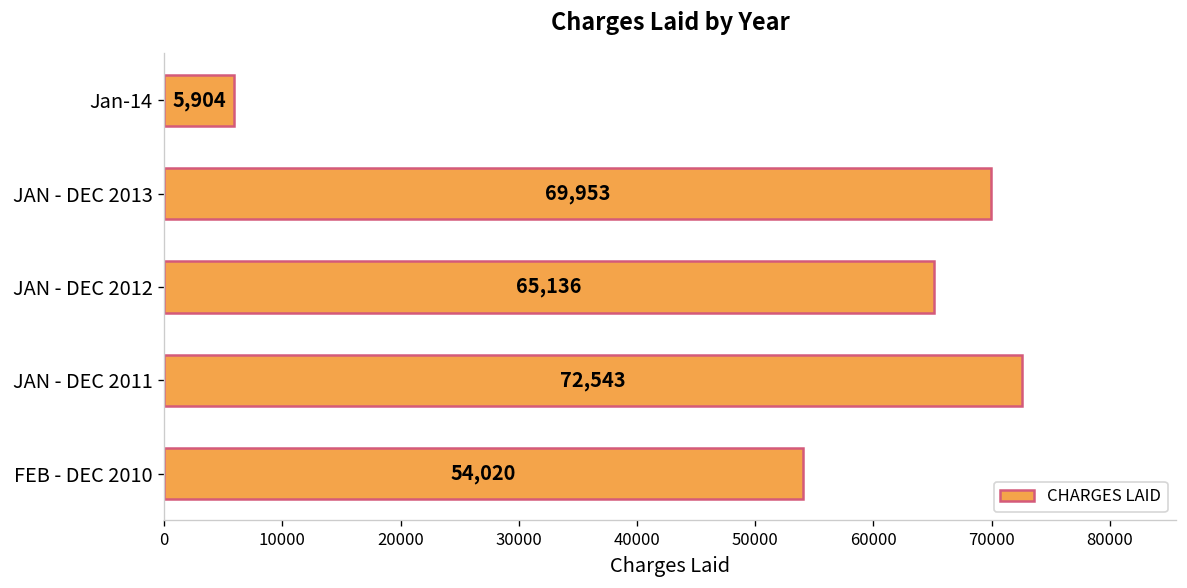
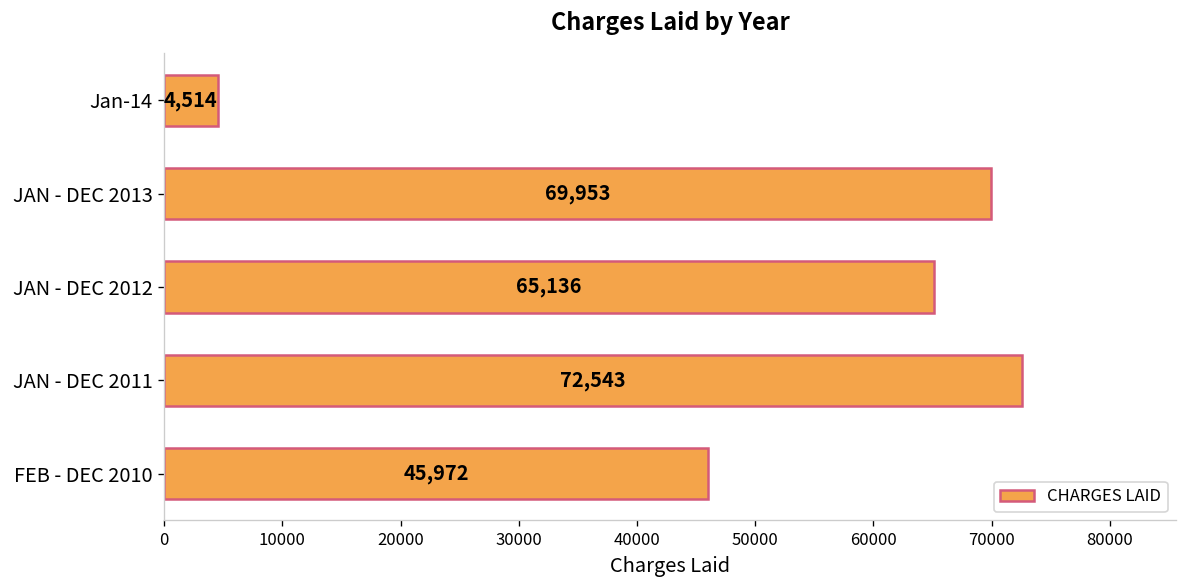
  {
-   "Jan-14": "5,904",
+   "Jan-14": "4,514",
    "JAN - DEC 2013": "69,953",
    "JAN - DEC 2012": "65,136",
    "JAN - DEC 2011": "72,543",
-   "FEB - DEC 2010": "54,020"
+   "FEB - DEC 2010": "45,972"
  }
